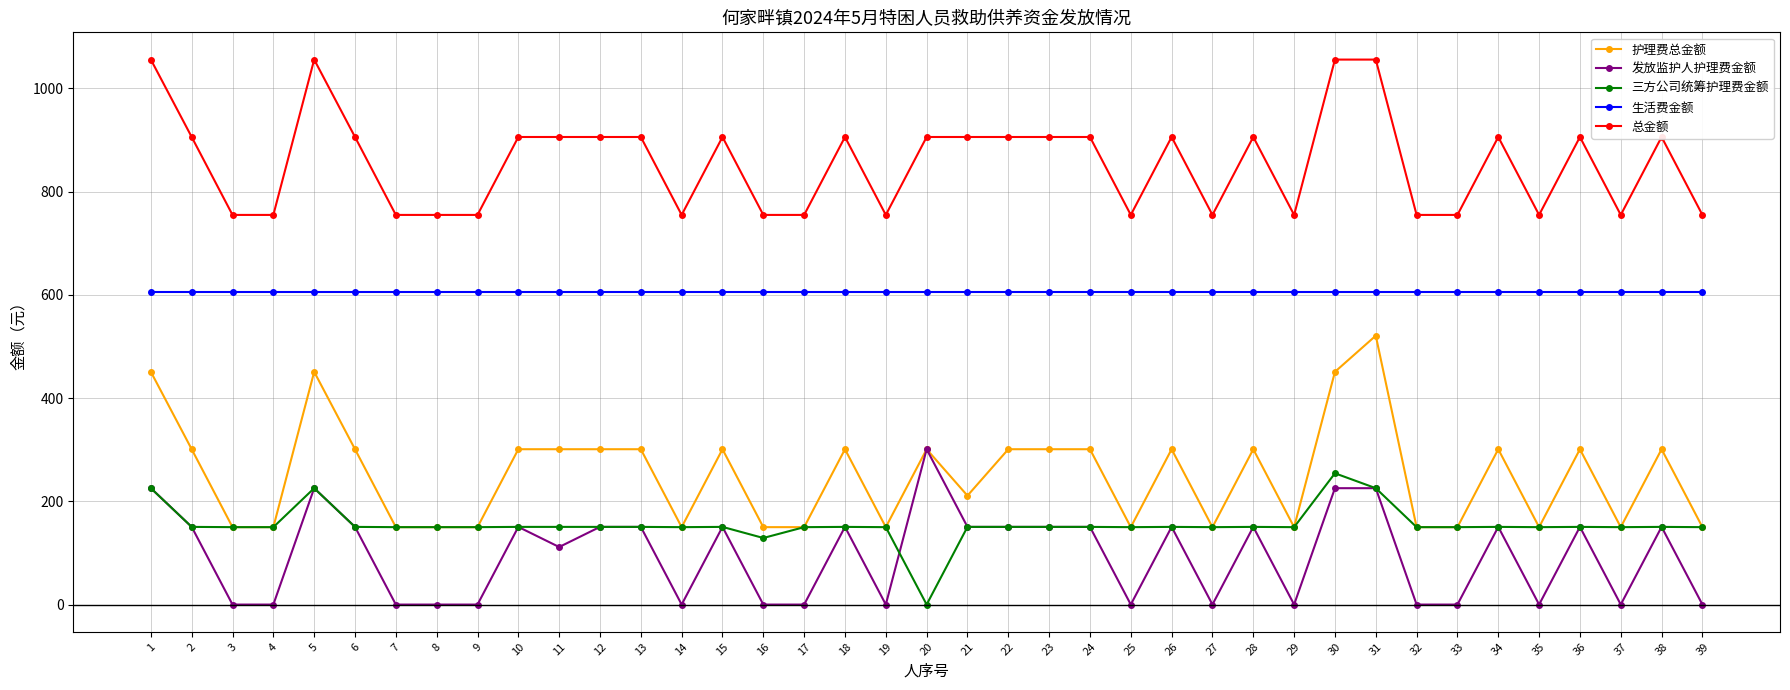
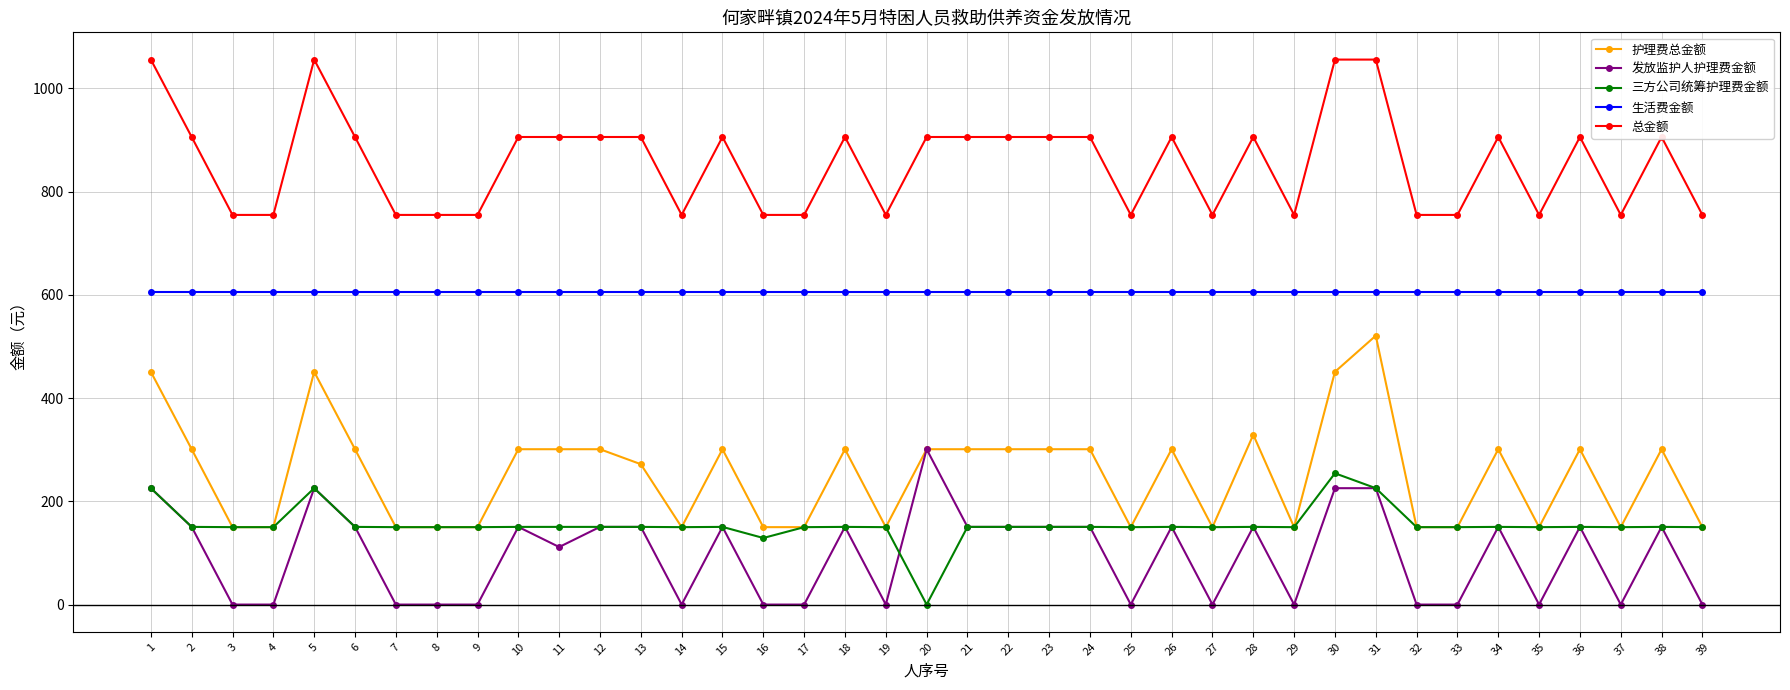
  {
    "护理费总金额": {
      "1": 450,
      "2": 300,
      "5": 450,
      "6": 300,
      "10": 300,
      "11": 300,
      "12": 300,
-     "13": 300,
+     "13": 270,
      "15": 300,
      "16": 150,
      "18": 300,
-     "21": 210,
+     "21": 300,
      "22": 300,
      "23": 300,
      "24": 300,
      "26": 300,
-     "28": 300,
+     "28": 330,
      "30": 450,
      "31": 520,
      "34": 300,
      "36": 300,
      "38": 300
    },
    "发放监护人护理费金额": {
      "3": 0,
      "4": 0,
      "7": 0,
      "8": 0,
      "9": 0,
      "11": 110,
      "14": 0,
      "16": 0,
      "17": 0,
      "19": 0,
      "25": 0,
      "27": 0,
      "29": 0,
      "30": 230,
      "32": 0,
      "33": 0,
      "35": 0,
      "37": 0,
      "39": 0
    },
    "三方公司统筹护理费金额": {
      "11": 150,
      "16": 130,
      "20": 0,
      "30": 250
    },
    "生活费金额": {
      "1": 610,
      "2": 610,
      "3": 610,
      "4": 610,
      "5": 610,
      "6": 610,
      "7": 610,
      "8": 610,
      "9": 610,
      "10": 610,
      "11": 610,
      "12": 610,
      "13": 610,
      "14": 610,
      "15": 610,
      "16": 610,
      "17": 610,
      "18": 610,
      "19": 610,
      "20": 610,
      "21": 610,
      "22": 610,
      "23": 610,
      "24": 610,
      "25": 610,
      "26": 610,
      "27": 610,
      "28": 610,
      "29": 610,
      "30": 610,
      "31": 610,
      "32": 610,
      "33": 610,
      "34": 610,
      "35": 610,
      "36": 610,
      "37": 610,
      "38": 610,
      "39": 610
    },
    "总金额": {
      "1": 1060,
      "2": 910,
      "3": 760,
      "4": 760,
      "5": 1060,
      "6": 910,
      "7": 760,
      "8": 760,
      "9": 760,
      "10": 910,
      "11": 910,
      "12": 910,
      "13": 910,
      "14": 760,
      "15": 910,
      "16": 760,
      "17": 760,
      "18": 910,
      "19": 760,
      "20": 910,
      "21": 910,
      "22": 910,
      "23": 910,
      "24": 910,
      "25": 760,
      "26": 910,
      "27": 760,
      "28": 910,
      "29": 760,
      "30": 1060,
      "31": 1060,
      "32": 760,
      "33": 760,
      "34": 910,
      "35": 760,
      "36": 910,
      "37": 760,
      "39": 760
    }
  }
